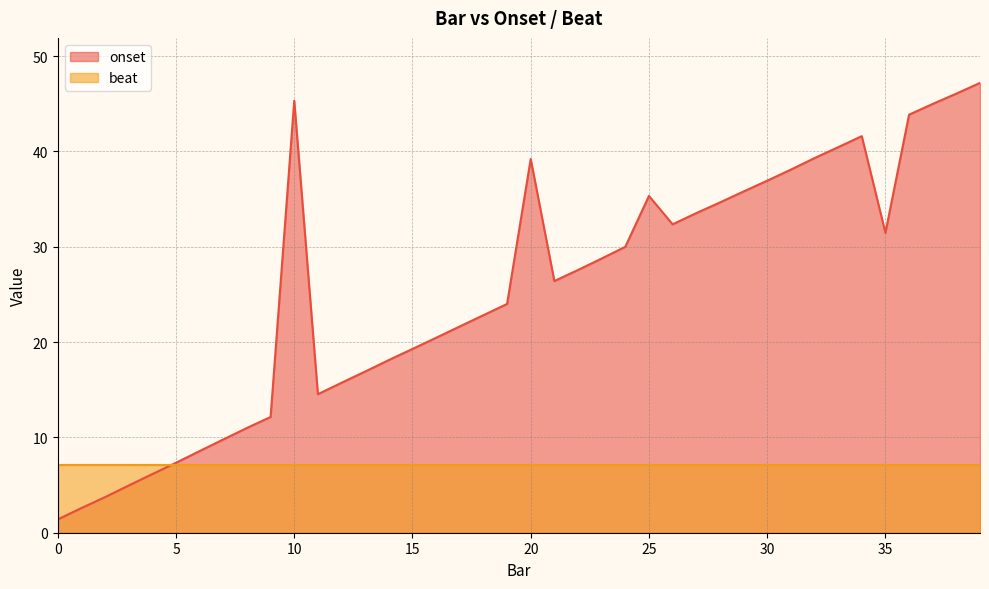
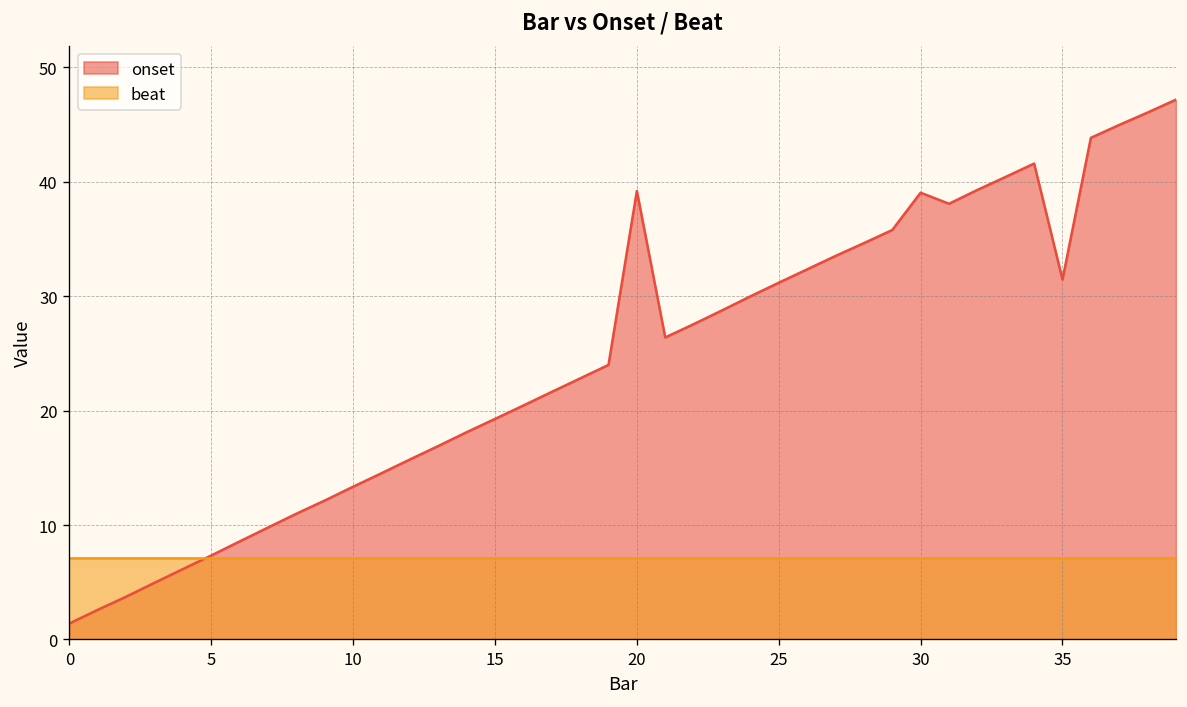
  {
    "onset": {
      "0": 1,
-     "10": 45,
+     "10": 13,
      "15": 19,
      "20": 39,
-     "25": 35,
-     "30": 37,
+     "25": 31,
+     "30": 39,
      "35": 31
    },
    "beat": {
      "0": 7,
      "10": 7,
      "15": 7,
      "20": 7,
      "25": 7,
      "30": 7,
      "35": 7
    }
  }
